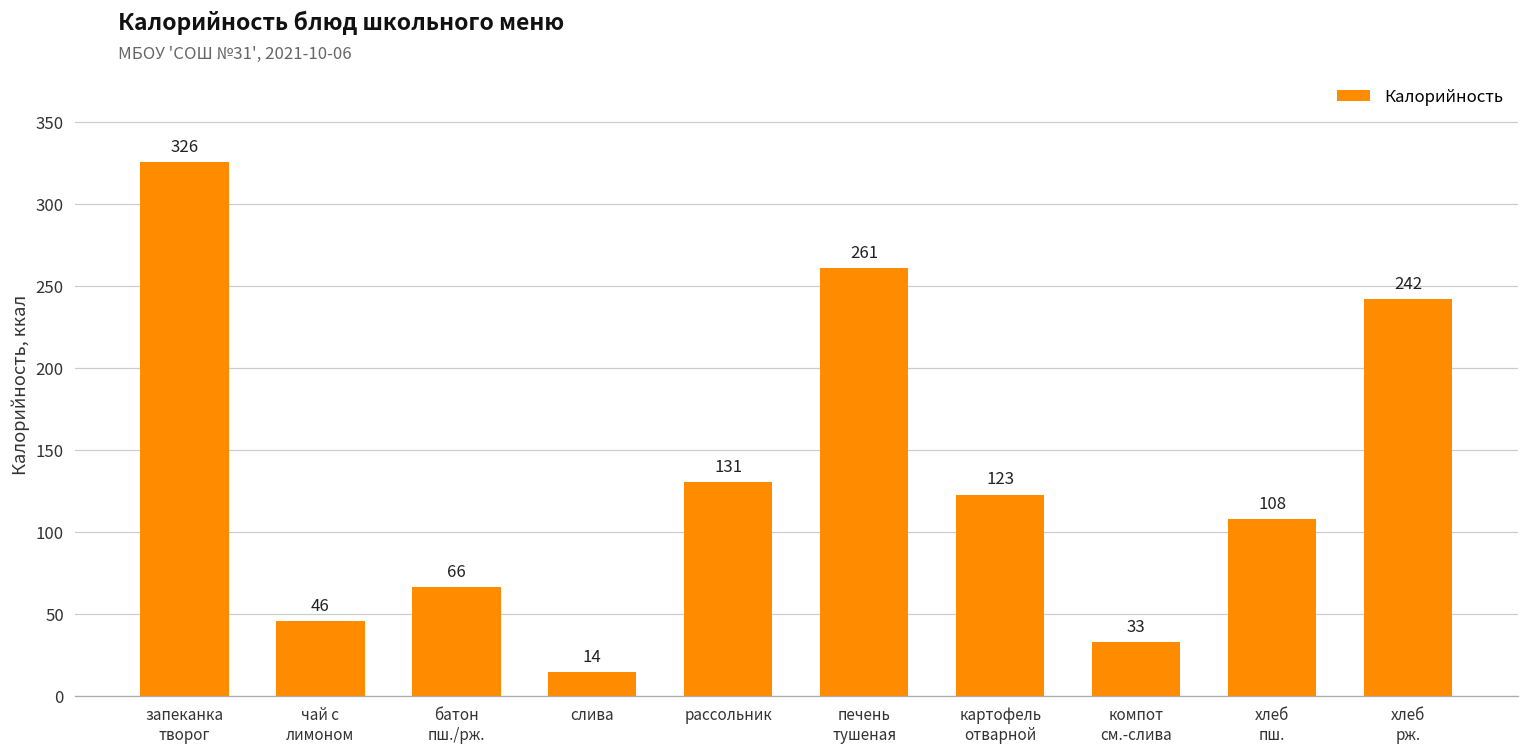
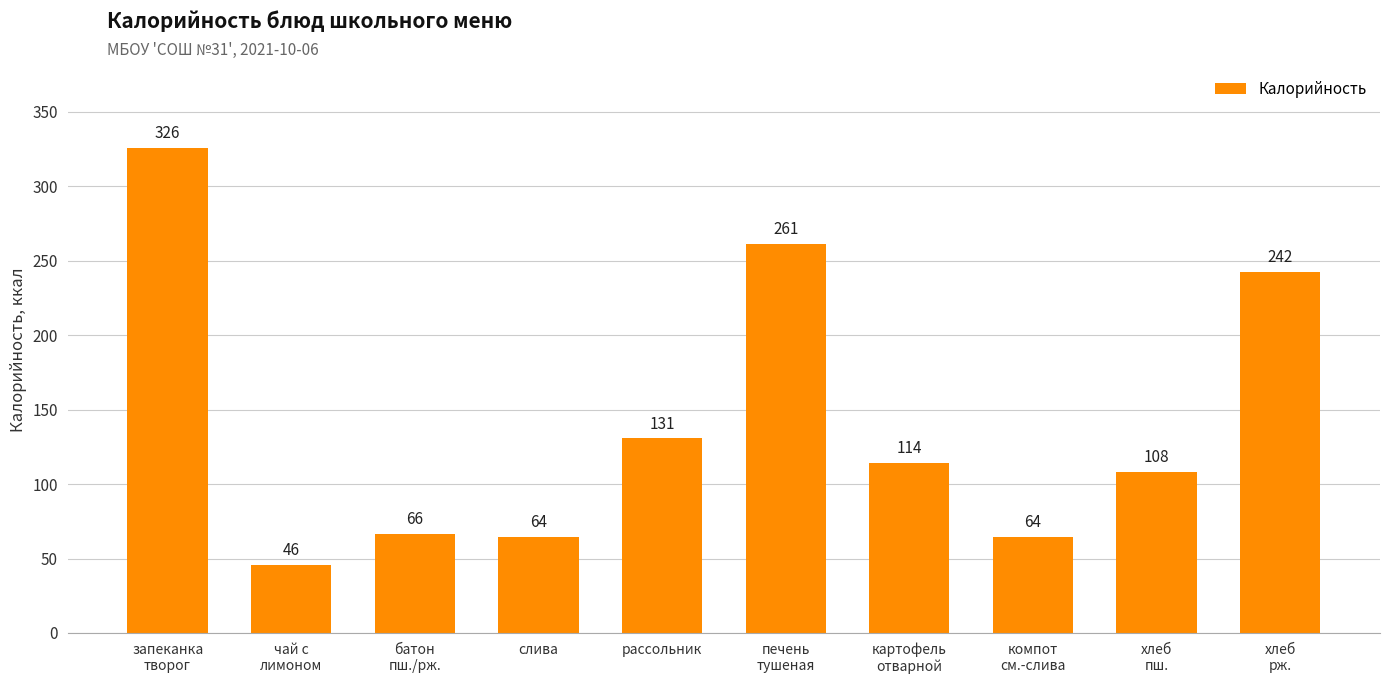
  {
    "запеканка творог": 326,
    "чай с лимоном": 46,
    "батон пш./рж.": 66,
-   "слива": 14,
+   "слива": 64,
    "рассольник": 131,
    "печень тушеная": 261,
-   "картофель отварной": 123,
-   "компот см.-слива": 33,
+   "картофель отварной": 114,
+   "компот см.-слива": 64,
    "хлеб пш.": 108,
    "хлеб рж.": 242
  }
